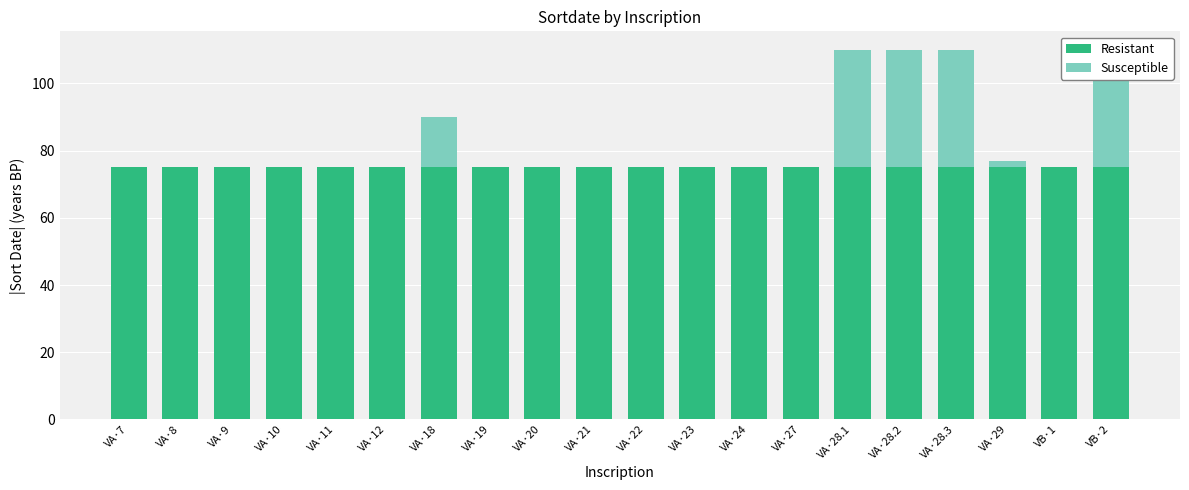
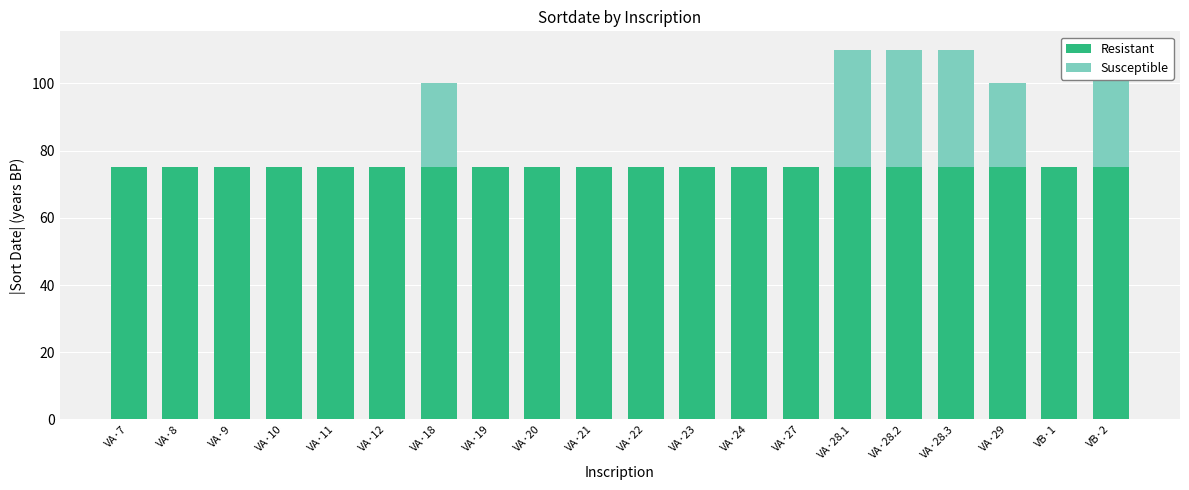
  {
    "Resistant": {
      "VA·7": 75,
      "VA·8": 75,
      "VA·9": 75,
      "VA·10": 75,
      "VA·11": 75,
      "VA·12": 75,
      "VA·18": 75,
      "VA·19": 75,
      "VA·20": 75,
      "VA·21": 75,
      "VA·22": 75,
      "VA·23": 75,
      "VA·24": 75,
      "VA·27": 75,
      "VA·28.1": 75,
      "VA·28.2": 75,
      "VA·28.3": 75,
      "VA·29": 75,
      "VB·1": 75,
      "VB·2": 75
    },
    "Susceptible": {
      "VA·7": 0,
      "VA·8": 0,
      "VA·9": 0,
      "VA·10": 0,
      "VA·11": 0,
      "VA·12": 0,
-     "VA·18": 15,
+     "VA·18": 25,
      "VA·19": 0,
      "VA·20": 0,
      "VA·21": 0,
      "VA·22": 0,
      "VA·23": 0,
      "VA·24": 0,
      "VA·27": 0,
      "VA·28.1": 35,
      "VA·28.2": 35,
      "VA·28.3": 35,
-     "VA·29": 2,
+     "VA·29": 25,
      "VB·1": 0
    }
  }
